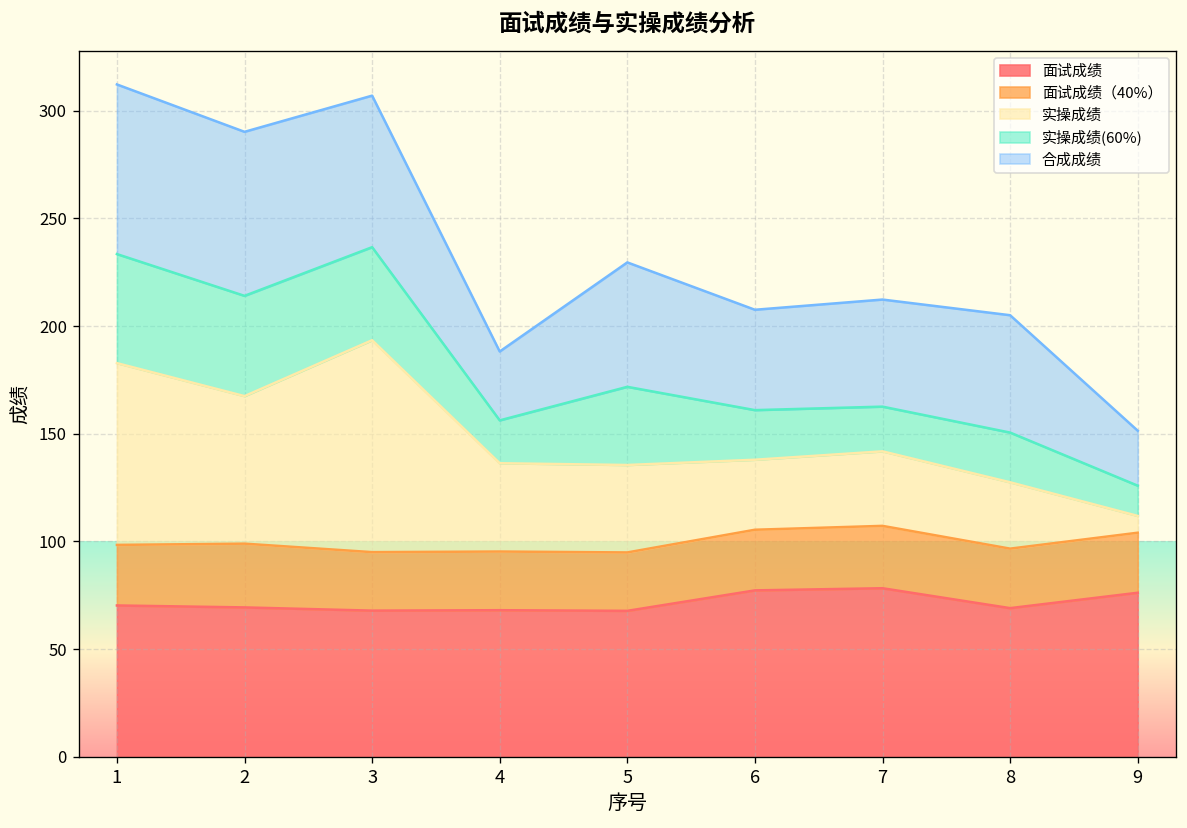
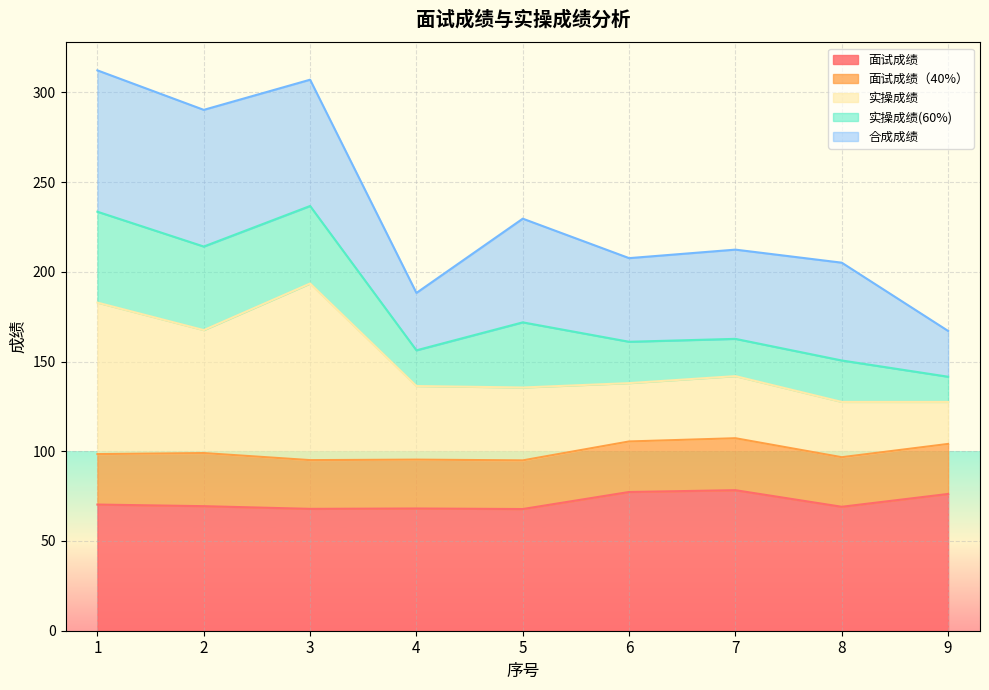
  {
    "面试成绩": {
      "1": 70,
      "2": 69,
      "3": 68,
      "4": 68,
      "5": 68,
      "6": 77,
      "7": 78,
      "8": 69,
      "9": 76
    },
    "面试成绩（40%）": {
      "1": 28,
      "2": 30,
      "3": 27,
      "4": 27,
      "5": 27,
      "6": 28,
      "7": 29,
      "8": 28,
      "9": 28
    },
    "实操成绩": {
      "1": 84,
      "2": 69,
      "3": 98,
      "4": 41,
      "5": 41,
      "6": 32,
      "7": 35,
      "8": 31,
-     "9": 8
+     "9": 23
    },
    "实操成绩(60%)": {
      "1": 51,
      "2": 47,
      "3": 43,
      "4": 20,
      "5": 36,
      "6": 23,
      "7": 21,
      "8": 23,
      "9": 14
    },
    "合成成绩": {
      "1": 79,
      "2": 76,
      "3": 70,
      "4": 32,
      "5": 58,
      "6": 47,
      "7": 50,
      "8": 54,
      "9": 26
    }
  }
